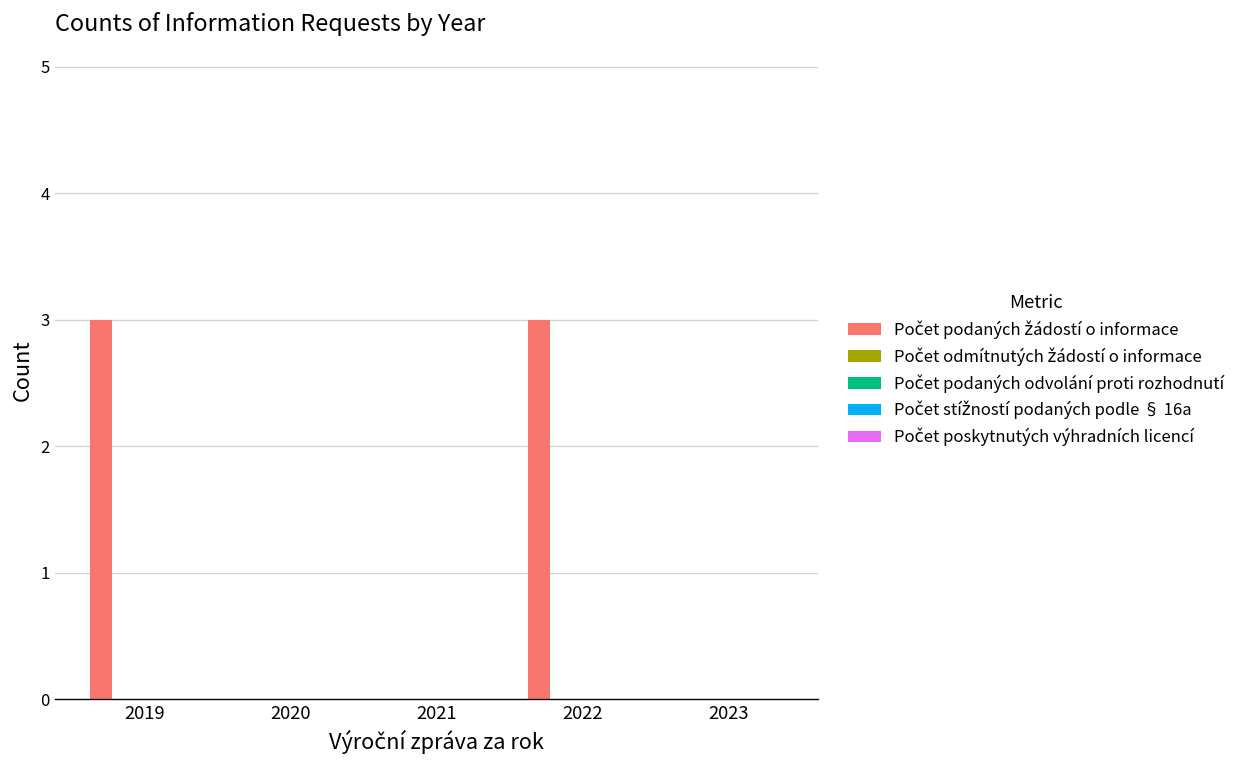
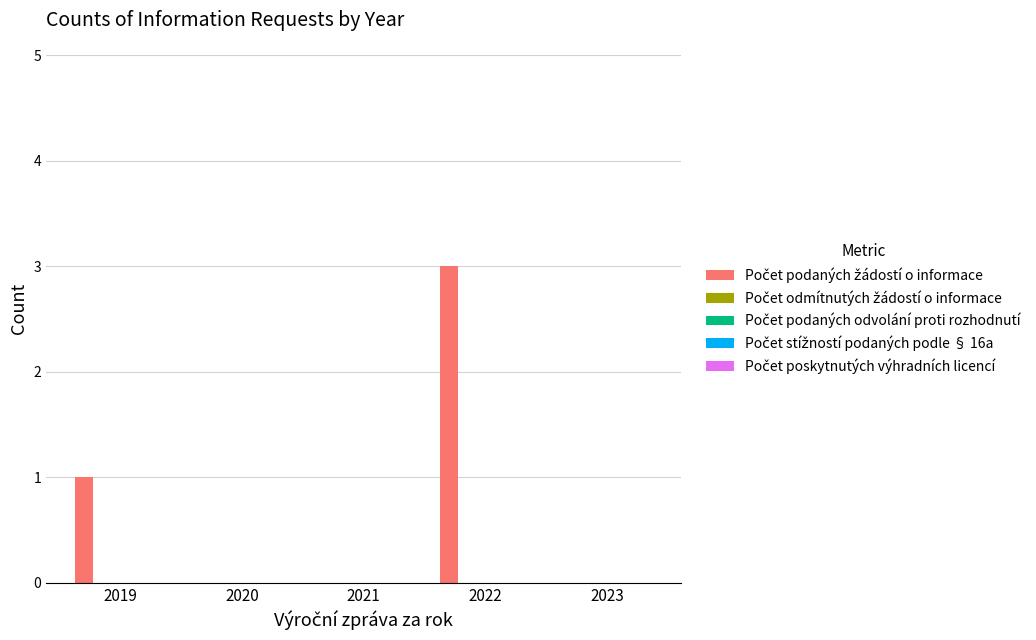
  {
    "Počet podaných žádostí o informace": {
-     "2019": 3,
+     "2019": 1,
      "2020": 0,
      "2021": 0,
      "2022": 3,
      "2023": 0
    },
    "Počet odmítnutých žádostí o informace": {
      "2019": 0,
      "2020": 0,
      "2021": 0,
      "2022": 0,
      "2023": 0
    },
    "Počet podaných odvolání proti rozhodnutí": {
      "2019": 0,
      "2020": 0,
      "2021": 0,
      "2022": 0,
      "2023": 0
    },
    "Počet stížností podaných podle § 16a": {
      "2019": 0,
      "2020": 0,
      "2021": 0,
      "2022": 0,
      "2023": 0
    },
    "Počet poskytnutých výhradních licencí": {
      "2019": 0,
      "2020": 0,
      "2021": 0,
      "2022": 0,
      "2023": 0
    }
  }
